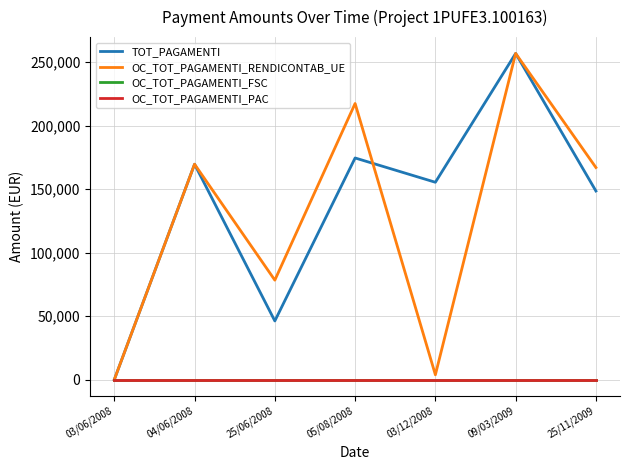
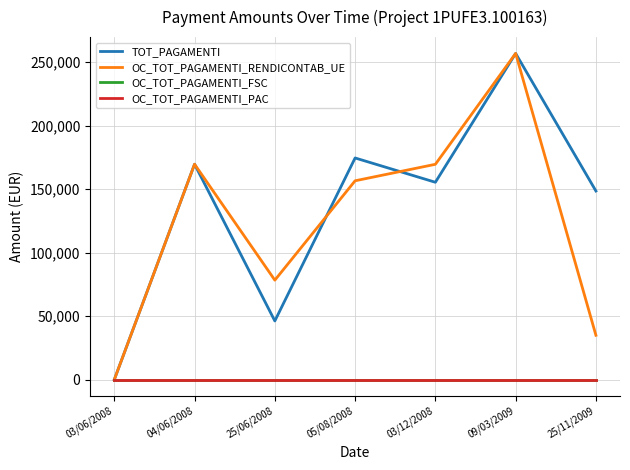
  {
    "TOT_PAGAMENTI": {
      "25/06/2008": "46,000",
      "05/08/2008": "175,000",
      "03/12/2008": "155,000",
      "25/11/2009": "149,000"
    },
    "OC_TOT_PAGAMENTI_RENDICONTAB_UE": {
      "25/06/2008": "78,000",
-     "05/08/2008": "218,000",
-     "03/12/2008": "4,000",
-     "25/11/2009": "167,000"
+     "05/08/2008": "157,000",
+     "03/12/2008": "170,000",
+     "25/11/2009": "35,000"
    },
    "OC_TOT_PAGAMENTI_PAC": {
      "04/06/2008": "0",
      "25/06/2008": "0",
      "05/08/2008": "0",
      "03/12/2008": "0",
      "09/03/2009": "0",
      "25/11/2009": "0"
    }
  }
